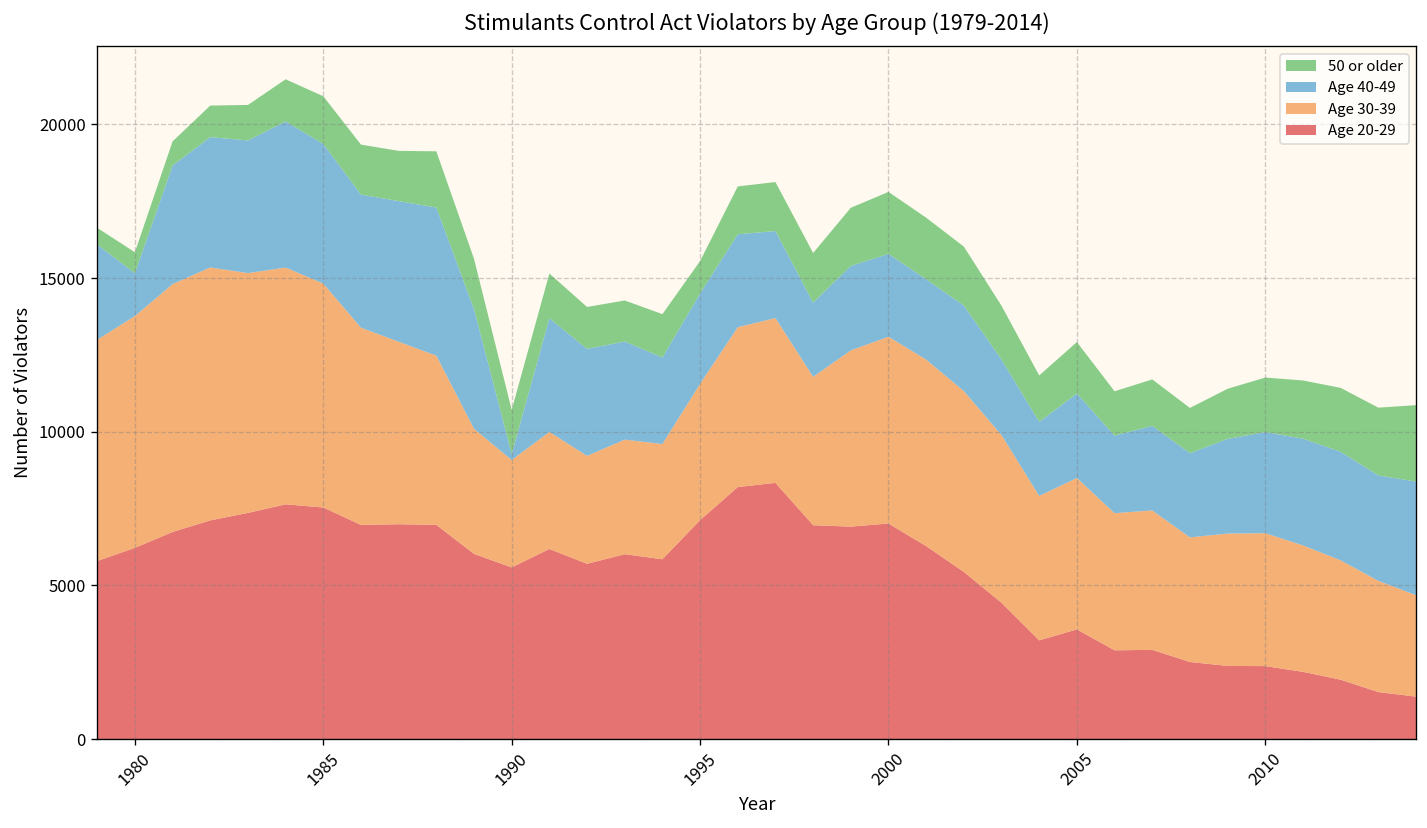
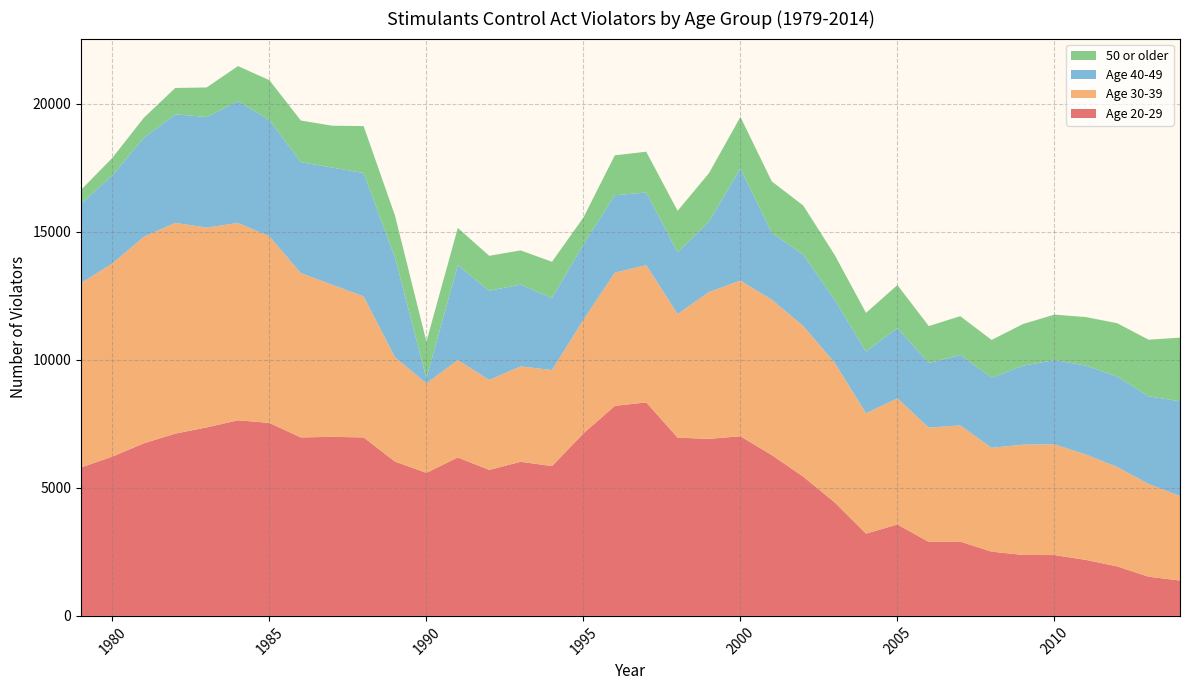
  {
    "Age 20-29": {
      "1980": 6200,
      "1985": 7500,
      "1990": 5600,
      "1995": 7100,
      "2000": 7000,
      "2005": 3600,
      "2010": 2400
    },
    "Age 30-39": {
      "1980": 7500,
      "1985": 7300,
      "1990": 3500,
      "1995": 4400,
      "2000": 6100,
      "2005": 4900,
      "2010": 4300
    },
    "Age 40-49": {
-     "1980": 1400,
+     "1980": 3400,
      "1985": 4500,
      "1990": 200,
      "1995": 2900,
-     "2000": 2700,
+     "2000": 4400,
      "2005": 2700,
      "2010": 3300
    },
    "50 or older": {
      "1980": 700,
      "1985": 1600,
      "1990": 1400,
      "1995": 1100,
      "2000": 2000,
      "2005": 1700,
      "2010": 1800
    }
  }
